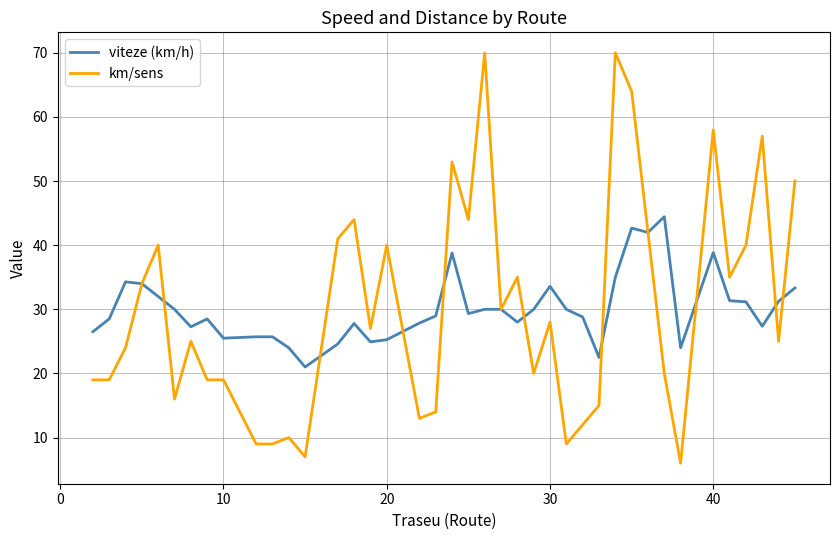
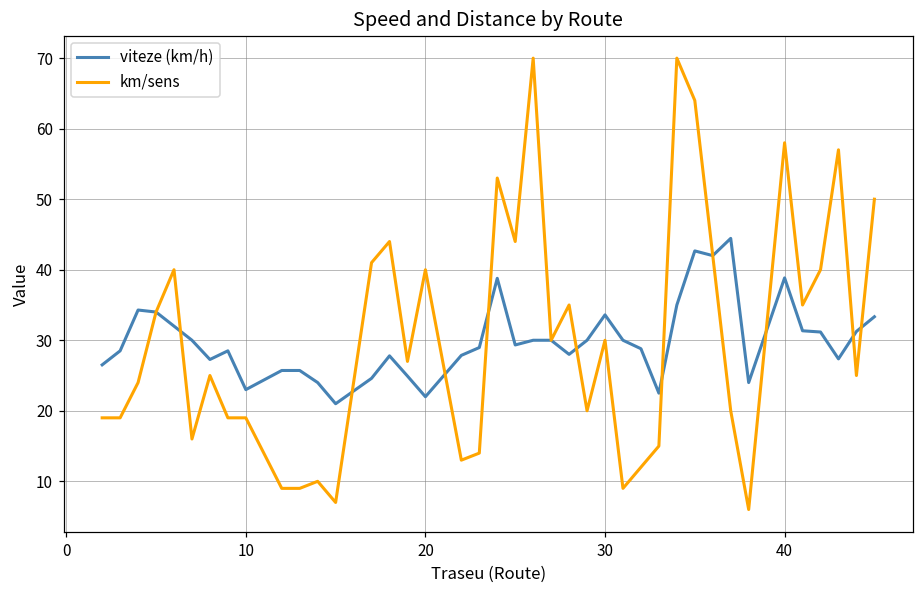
  {
    "viteze (km/h)": {
-     "10": 26,
-     "20": 25,
+     "10": 23,
+     "20": 22,
      "30": 34,
      "40": 39
    },
    "km/sens": {
      "10": 19,
      "20": 40,
-     "30": 28,
+     "30": 30,
      "40": 58
    }
  }
